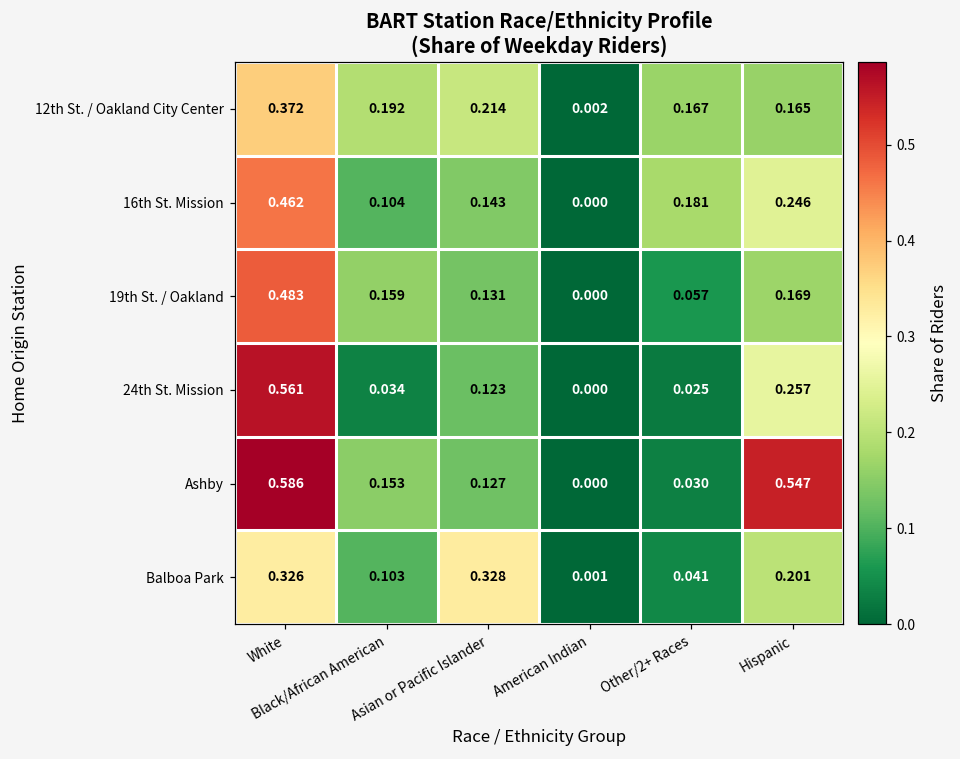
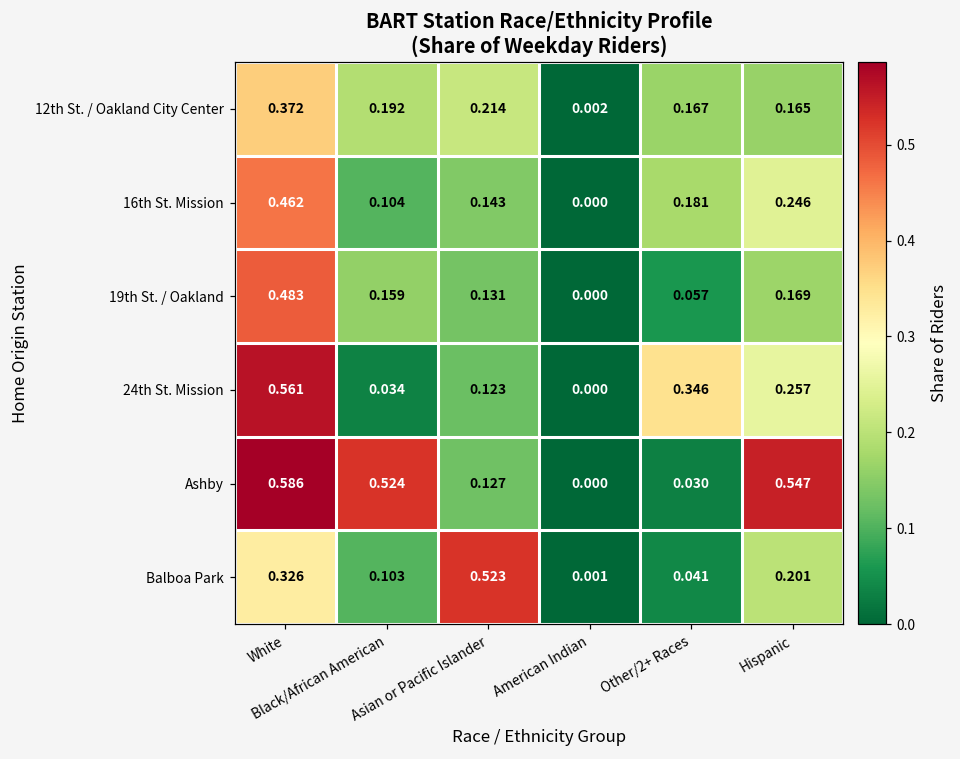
  {
    "12th St. / Oakland City Center": {
      "White": 0.372,
      "Black/African American": 0.192,
      "Asian or Pacific Islander": 0.214,
      "American Indian": 0.002,
      "Other/2+ Races": 0.167,
      "Hispanic": 0.165
    },
    "16th St. Mission": {
      "White": 0.462,
      "Black/African American": 0.104,
      "Asian or Pacific Islander": 0.143,
      "American Indian": 0.000,
      "Other/2+ Races": 0.181,
      "Hispanic": 0.246
    },
    "19th St. / Oakland": {
      "White": 0.483,
      "Black/African American": 0.159,
      "Asian or Pacific Islander": 0.131,
      "American Indian": 0.000,
      "Other/2+ Races": 0.057,
      "Hispanic": 0.169
    },
    "24th St. Mission": {
      "White": 0.561,
      "Black/African American": 0.034,
      "Asian or Pacific Islander": 0.123,
      "American Indian": 0.000,
-     "Other/2+ Races": 0.025,
+     "Other/2+ Races": 0.346,
      "Hispanic": 0.257
    },
    "Ashby": {
      "White": 0.586,
-     "Black/African American": 0.153,
+     "Black/African American": 0.524,
      "Asian or Pacific Islander": 0.127,
      "American Indian": 0.000,
      "Other/2+ Races": 0.030,
      "Hispanic": 0.547
    },
    "Balboa Park": {
      "White": 0.326,
      "Black/African American": 0.103,
-     "Asian or Pacific Islander": 0.328,
+     "Asian or Pacific Islander": 0.523,
      "American Indian": 0.001,
      "Other/2+ Races": 0.041,
      "Hispanic": 0.201
    }
  }
